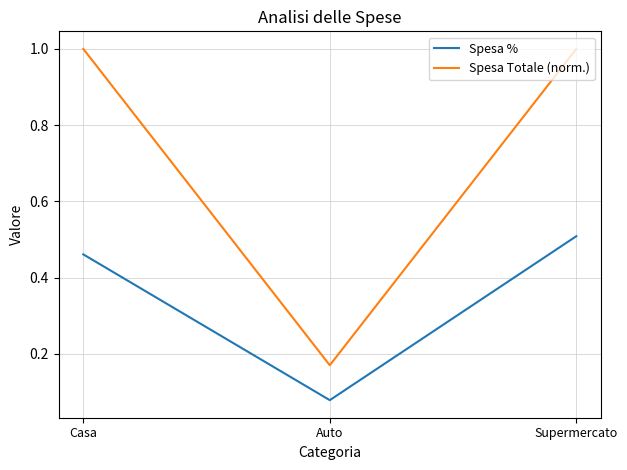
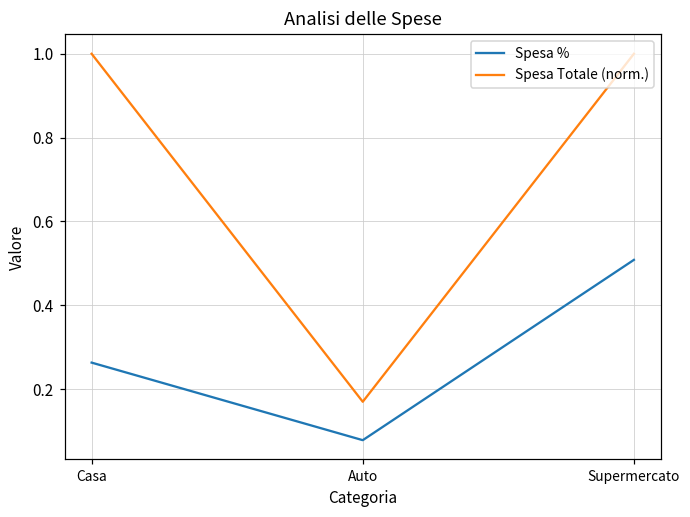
  {
    "Spesa %": {
-     "Casa": 0.46,
+     "Casa": 0.26,
      "Auto": 0.08,
      "Supermercato": 0.51
    },
    "Spesa Totale (norm.)": {
      "Casa": 1.00,
      "Auto": 0.17
    }
  }
